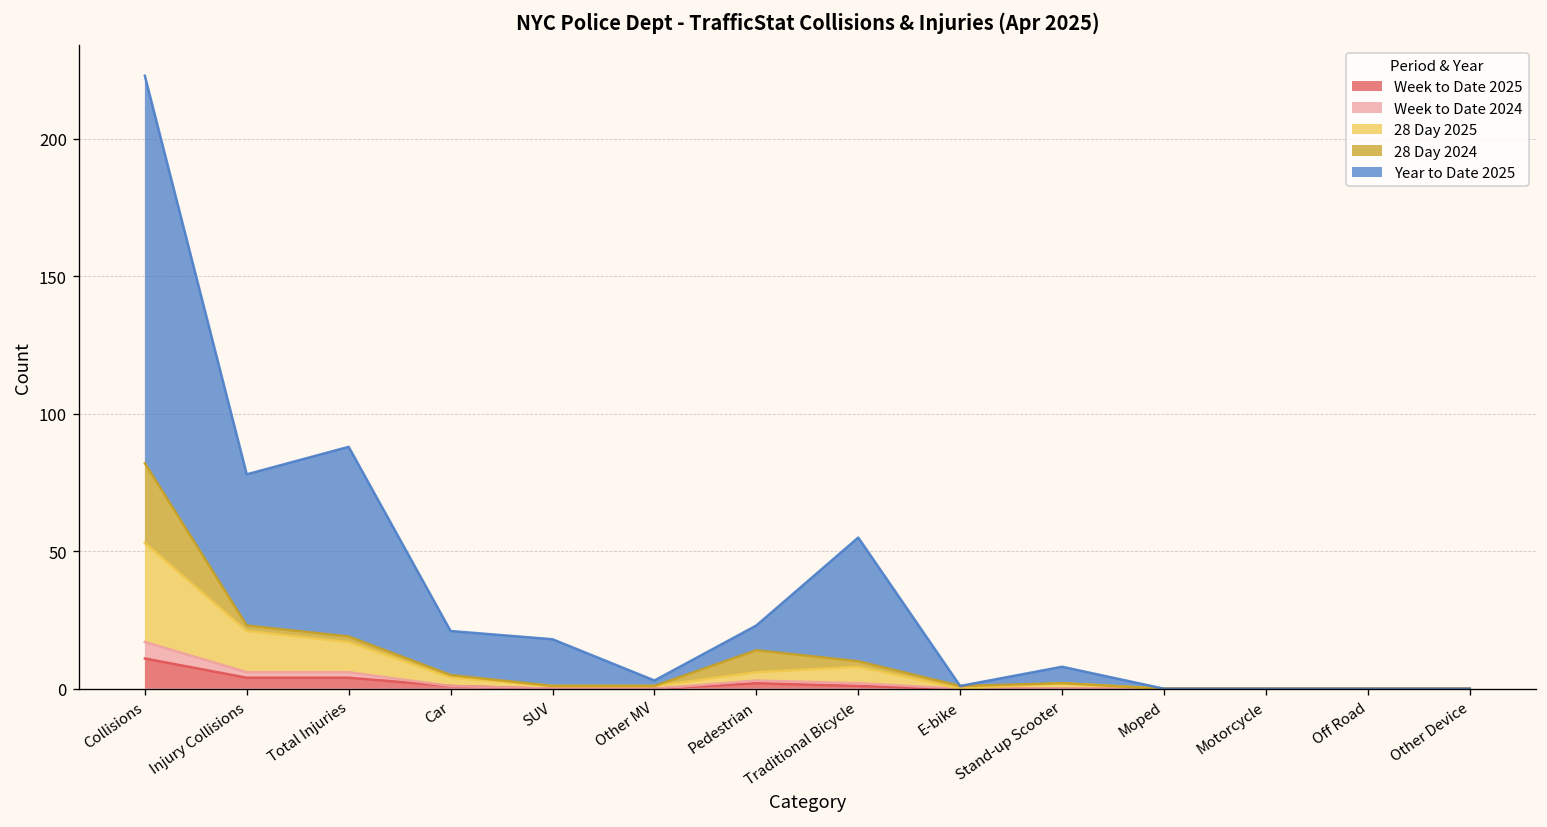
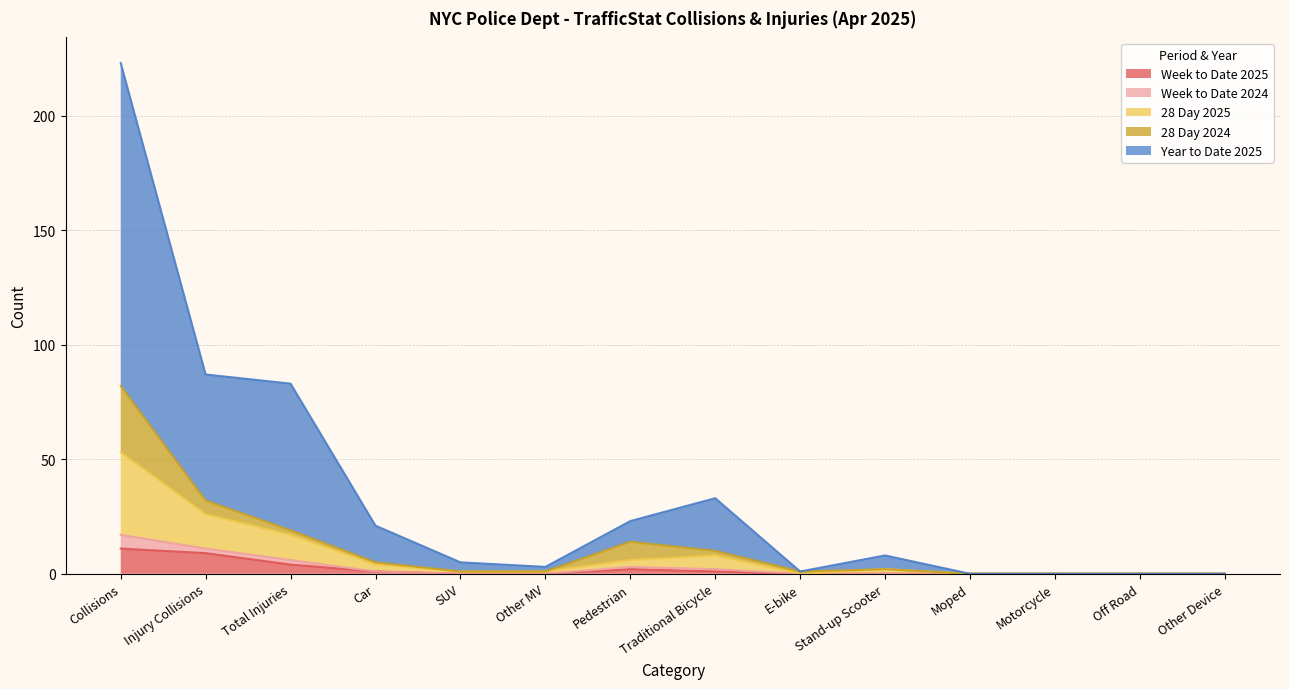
  {
    "Week to Date 2025": {
      "Collisions": 11,
-     "Injury Collisions": 4,
+     "Injury Collisions": 9,
      "Total Injuries": 4
    },
    "Week to Date 2024": {
      "Collisions": 6,
      "Injury Collisions": 2,
      "Total Injuries": 2
    },
    "28 Day 2025": {
      "Collisions": 36,
      "Injury Collisions": 15,
      "Total Injuries": 11,
      "Pedestrian": 3,
      "Traditional Bicycle": 6
    },
    "28 Day 2024": {
      "Collisions": 29,
-     "Injury Collisions": 2,
+     "Injury Collisions": 6,
      "Total Injuries": 2,
      "Pedestrian": 8,
      "Traditional Bicycle": 2
    },
    "Year to Date 2025": {
      "Collisions": 141,
      "Injury Collisions": 55,
-     "Total Injuries": 69,
+     "Total Injuries": 64,
      "Car": 16,
-     "SUV": 17,
+     "SUV": 4,
      "Other MV": 2,
      "Pedestrian": 9,
-     "Traditional Bicycle": 45,
+     "Traditional Bicycle": 23,
      "Stand-up Scooter": 6
    }
  }
